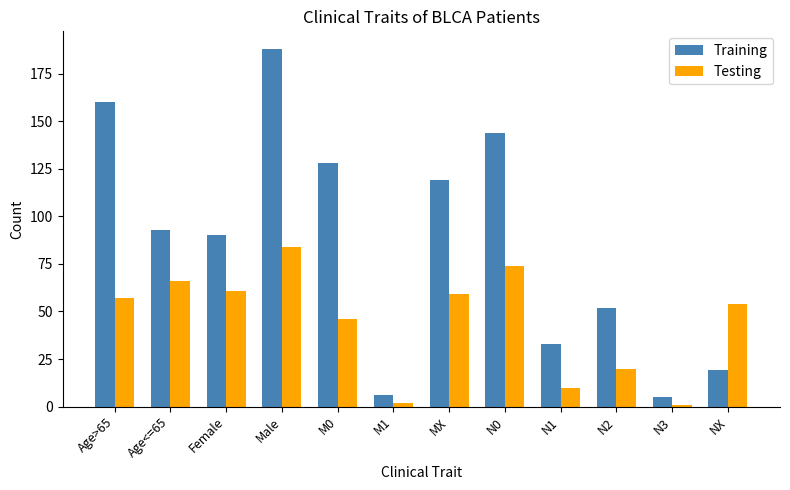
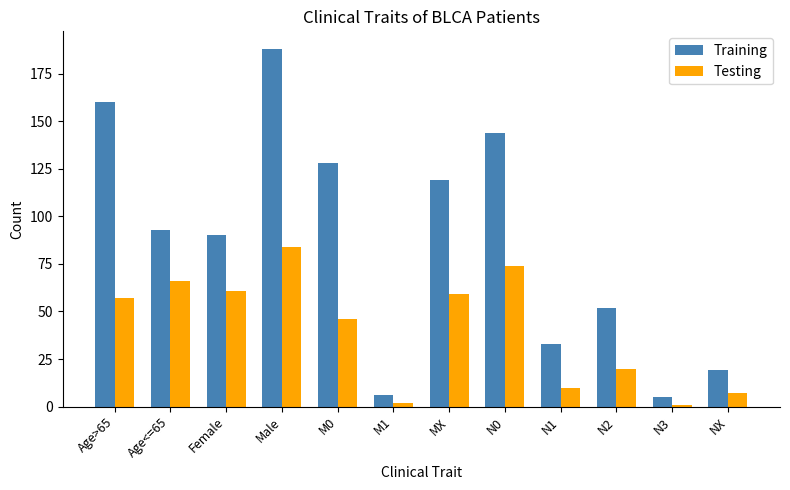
  {
    "Training": {
      "Age>65": 160,
      "Age<=65": 93,
      "Female": 90,
      "Male": 188,
      "M0": 128,
      "M1": 6,
      "MX": 119,
      "N0": 144,
      "N1": 33,
      "N2": 52,
      "N3": 5,
      "NX": 19
    },
    "Testing": {
      "Age>65": 57,
      "Age<=65": 66,
      "Female": 61,
      "Male": 84,
      "M0": 46,
      "M1": 2,
      "MX": 59,
      "N0": 74,
      "N1": 10,
      "N2": 20,
-     "NX": 54
+     "NX": 7
    }
  }
